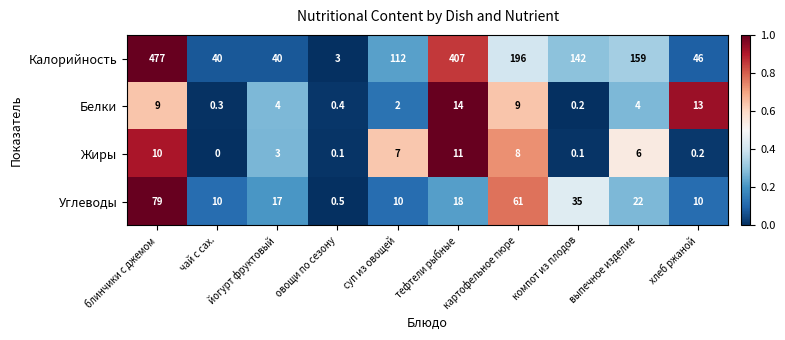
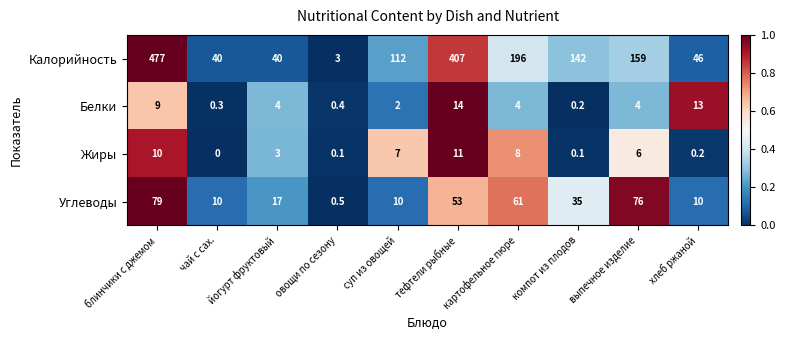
  {
    "Калорийность": {
      "блинчики с джемом": 477,
      "чай с сах.": 40,
      "йогурт фруктовый": 40,
      "овощи по сезону": 3,
      "суп из овощей": 112,
      "тефтели рыбные": 407,
      "картофельное пюре": 196,
      "компот из плодов": 142,
      "выпечное изделие": 159,
      "хлеб ржаной": 46
    },
    "Белки": {
      "блинчики с джемом": 9,
      "чай с сах.": 0.3,
      "йогурт фруктовый": 4,
      "овощи по сезону": 0.4,
      "суп из овощей": 2,
      "тефтели рыбные": 14,
-     "картофельное пюре": 9,
+     "картофельное пюре": 4,
      "компот из плодов": 0.2,
      "выпечное изделие": 4,
      "хлеб ржаной": 13
    },
    "Жиры": {
      "блинчики с джемом": 10,
      "чай с сах.": 0,
      "йогурт фруктовый": 3,
      "овощи по сезону": 0.1,
      "суп из овощей": 7,
      "тефтели рыбные": 11,
      "картофельное пюре": 8,
      "компот из плодов": 0.1,
      "выпечное изделие": 6,
      "хлеб ржаной": 0.2
    },
    "Углеводы": {
      "блинчики с джемом": 79,
      "чай с сах.": 10,
      "йогурт фруктовый": 17,
      "овощи по сезону": 0.5,
      "суп из овощей": 10,
-     "тефтели рыбные": 18,
+     "тефтели рыбные": 53,
      "картофельное пюре": 61,
      "компот из плодов": 35,
-     "выпечное изделие": 22,
+     "выпечное изделие": 76,
      "хлеб ржаной": 10
    }
  }
